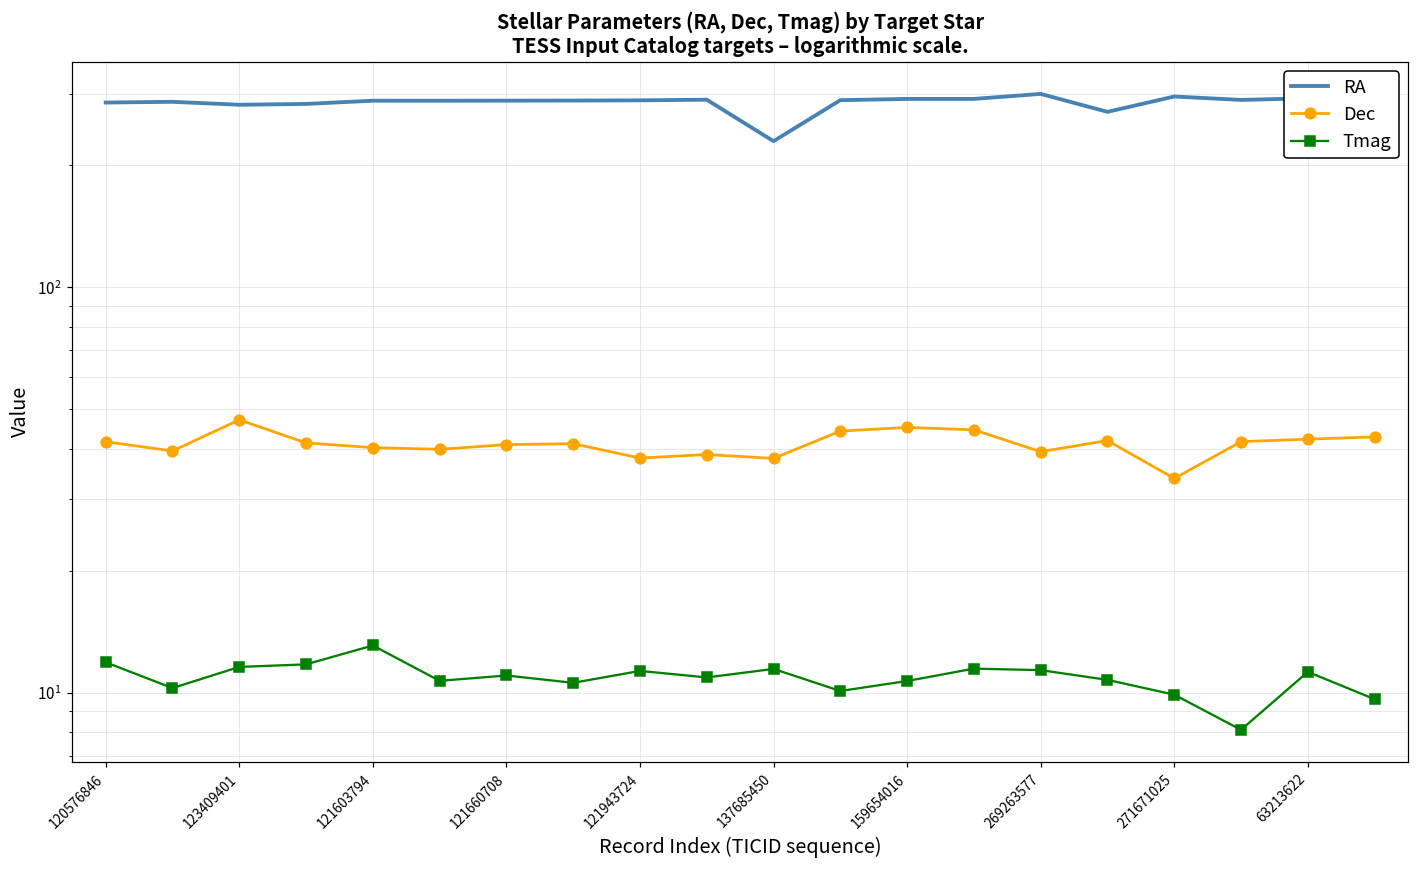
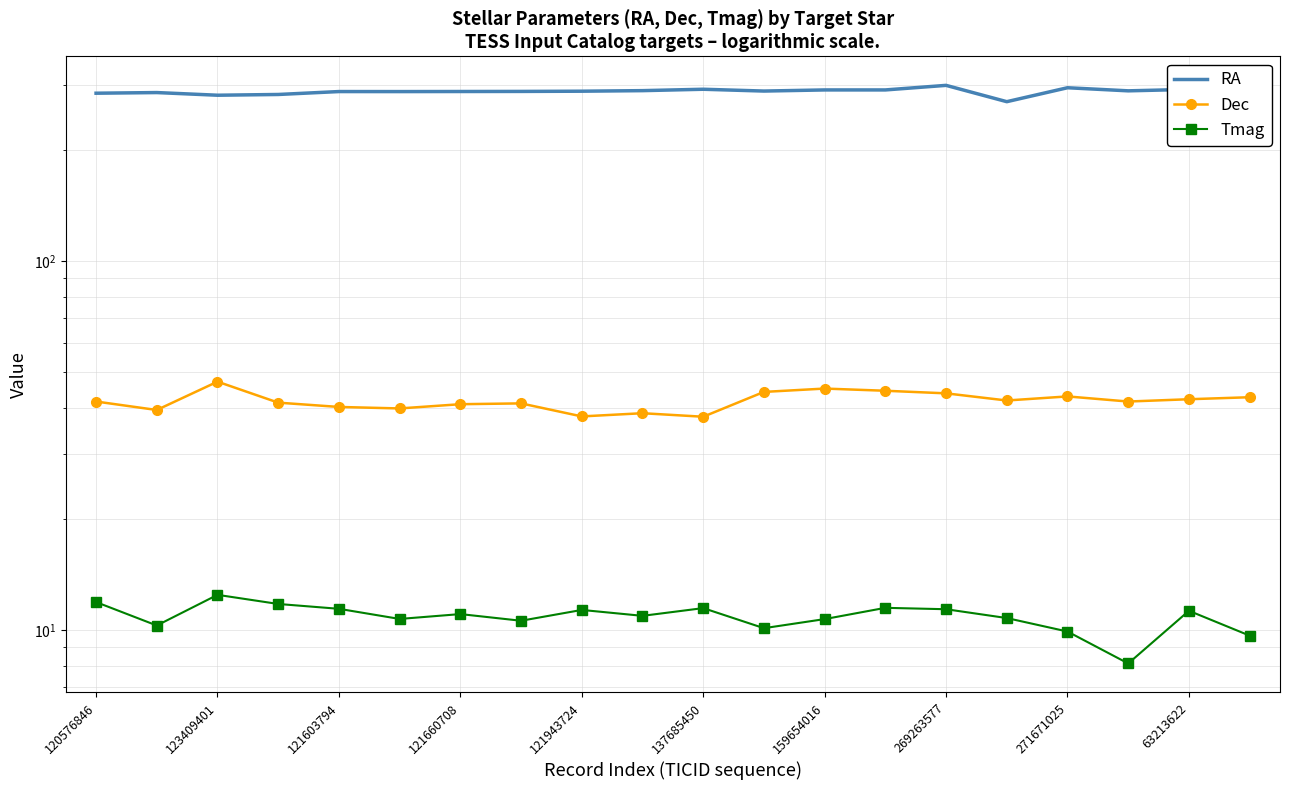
  {
    "RA": {
      "120576846": 290,
      "123409401": 280,
      "121603794": 290,
      "121660708": 290,
      "121943724": 290,
-     "137685450": 230,
+     "137685450": 290,
      "159654016": 290,
      "269263577": 300,
      "271671025": 300
    },
    "Dec": {
      "120576846": 42,
      "123409401": 47,
      "121603794": 40,
      "121660708": 41,
      "121943724": 38,
      "137685450": 38,
      "159654016": 45,
-     "269263577": 39,
-     "271671025": 34,
+     "269263577": 44,
+     "271671025": 43,
      "63213622": 42
    },
    "Tmag": {
      "120576846": 11.9,
-     "123409401": 11.6,
-     "121603794": 13.1,
+     "123409401": 12.5,
+     "121603794": 11.4,
      "121660708": 11.0,
      "121943724": 11.3,
      "137685450": 11.5,
      "159654016": 10.7,
      "269263577": 11.4,
      "271671025": 9.9,
      "63213622": 11.3
    }
  }
